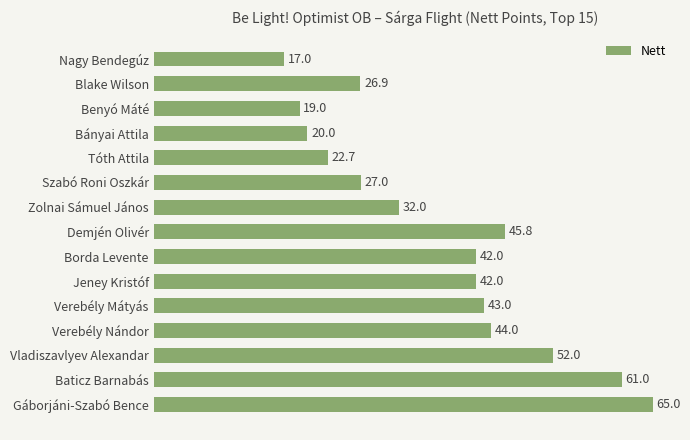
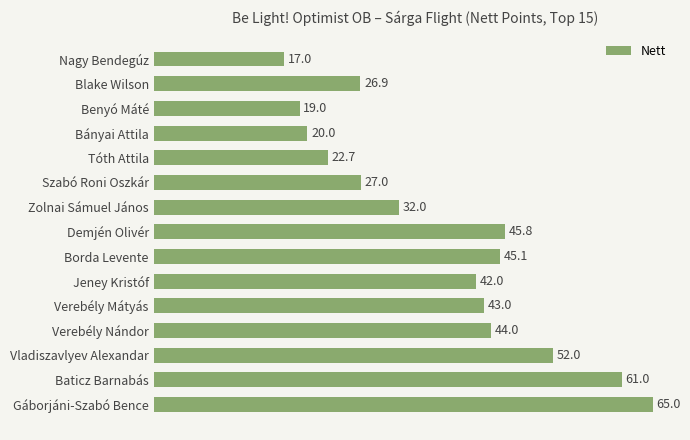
  {
    "Nagy Bendegúz": 17.0,
    "Blake Wilson": 26.9,
    "Benyó Máté": 19.0,
    "Bányai Attila": 20.0,
    "Tóth Attila": 22.7,
    "Szabó Roni Oszkár": 27.0,
    "Zolnai Sámuel János": 32.0,
    "Demjén Olivér": 45.8,
-   "Borda Levente": 42.0,
+   "Borda Levente": 45.1,
    "Jeney Kristóf": 42.0,
    "Verebély Mátyás": 43.0,
    "Verebély Nándor": 44.0,
    "Vladiszavlyev Alexandar": 52.0,
    "Baticz Barnabás": 61.0,
    "Gáborjáni-Szabó Bence": 65.0
  }
